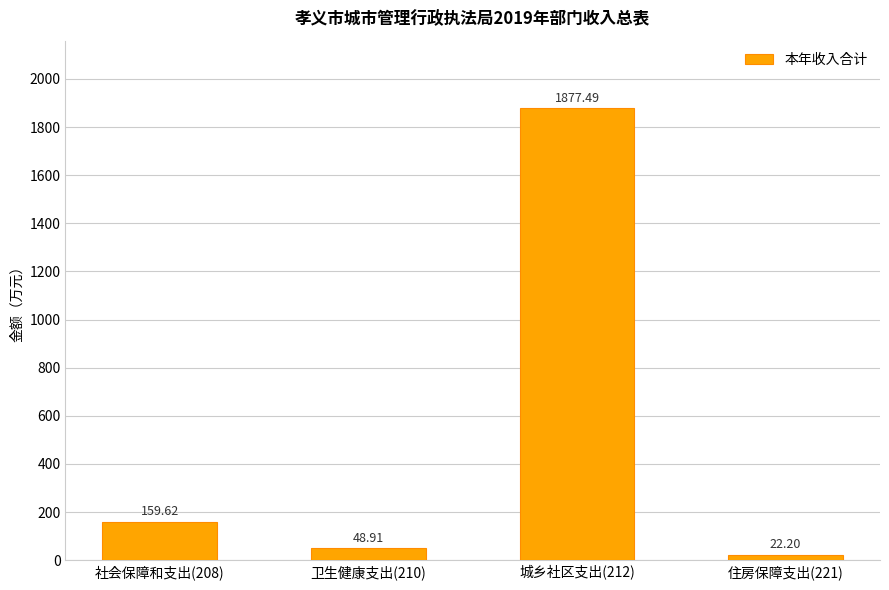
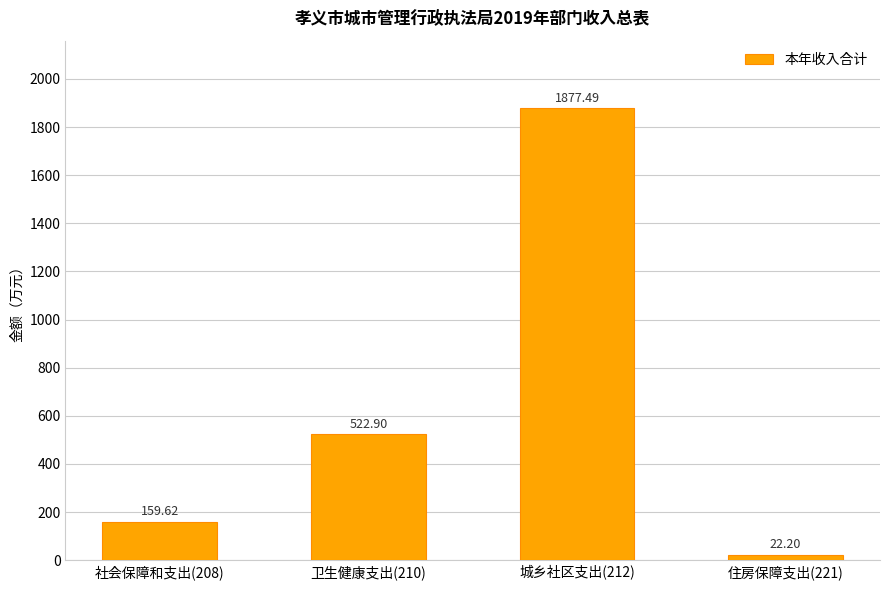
  {
    "社会保障和支出(208)": 159.62,
-   "卫生健康支出(210)": 48.91,
+   "卫生健康支出(210)": 522.90,
    "城乡社区支出(212)": 1877.49,
    "住房保障支出(221)": 22.20
  }
